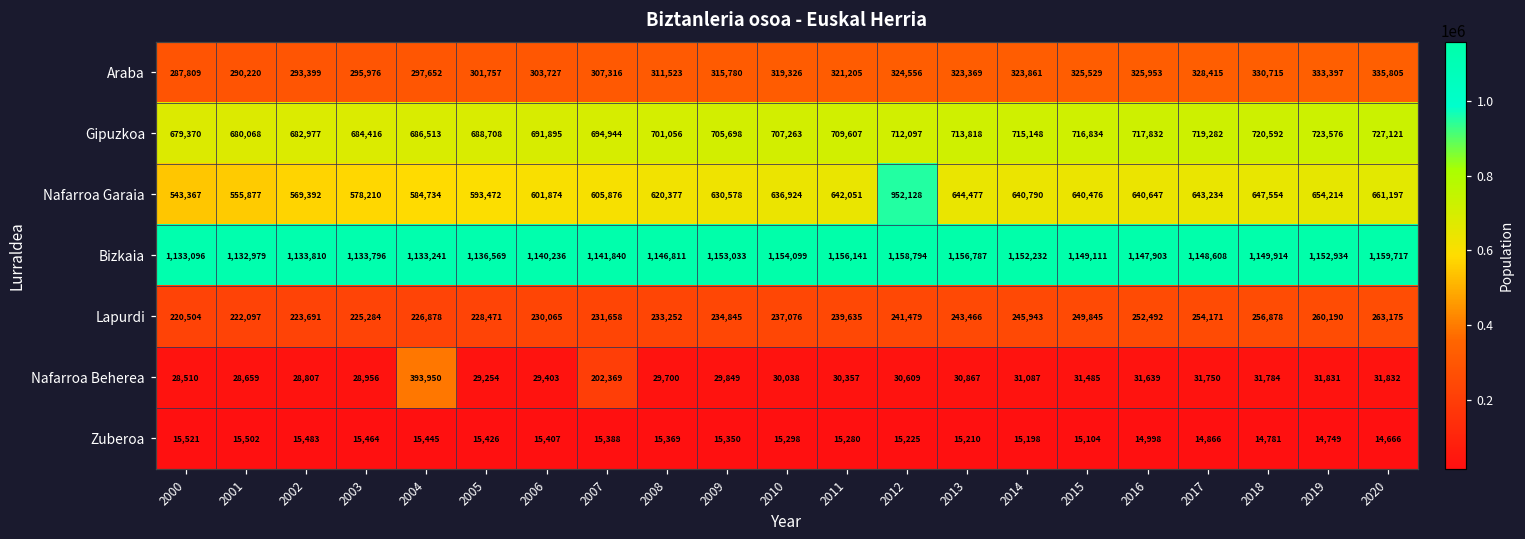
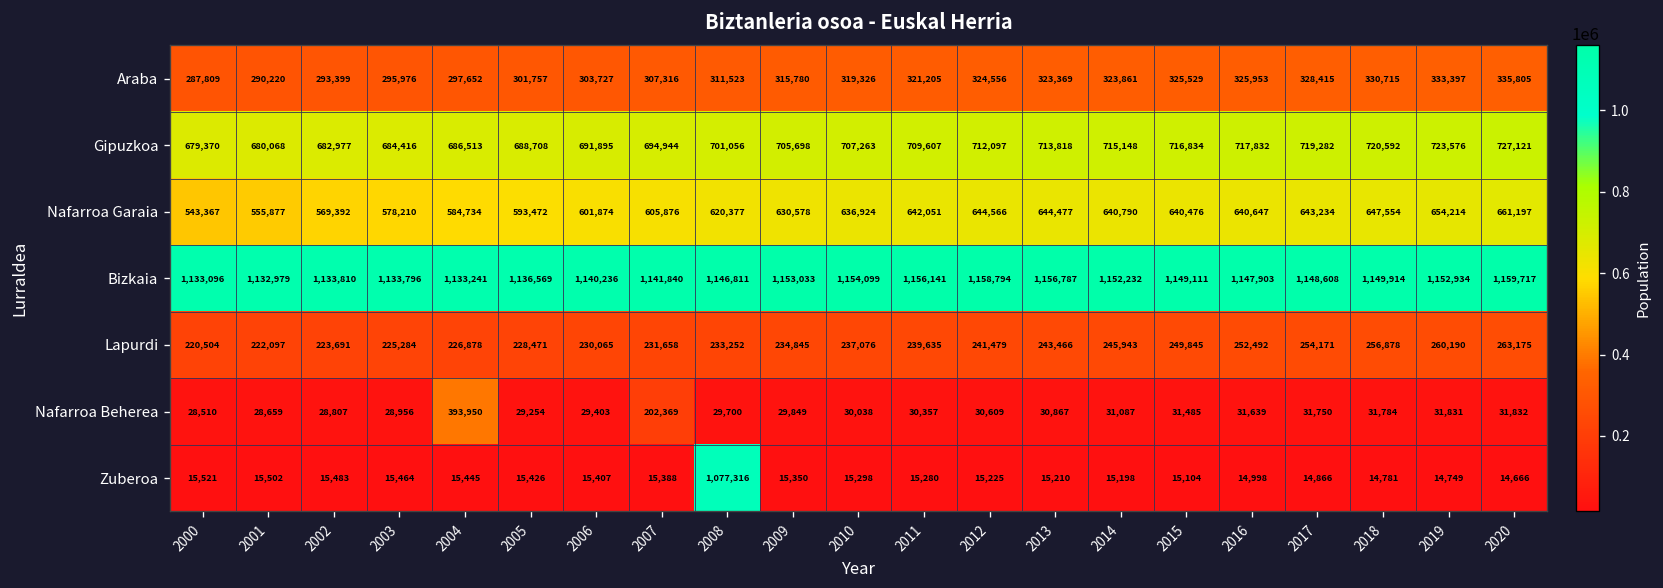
  {
    "Araba": {
      "2000": "287,809",
      "2001": "290,220",
      "2002": "293,399",
      "2003": "295,976",
      "2004": "297,652",
      "2005": "301,757",
      "2006": "303,727",
      "2007": "307,316",
      "2008": "311,523",
      "2009": "315,780",
      "2010": "319,326",
      "2011": "321,205",
      "2012": "324,556",
      "2013": "323,369",
      "2014": "323,861",
      "2015": "325,529",
      "2016": "325,953",
      "2017": "328,415",
      "2018": "330,715",
      "2019": "333,397",
      "2020": "335,805"
    },
    "Gipuzkoa": {
      "2000": "679,370",
      "2001": "680,068",
      "2002": "682,977",
      "2003": "684,416",
      "2004": "686,513",
      "2005": "688,708",
      "2006": "691,895",
      "2007": "694,944",
      "2008": "701,056",
      "2009": "705,698",
      "2010": "707,263",
      "2011": "709,607",
      "2012": "712,097",
      "2013": "713,818",
      "2014": "715,148",
      "2015": "716,834",
      "2016": "717,832",
      "2017": "719,282",
      "2018": "720,592",
      "2019": "723,576",
      "2020": "727,121"
    },
    "Nafarroa Garaia": {
      "2000": "543,367",
      "2001": "555,877",
      "2002": "569,392",
      "2003": "578,210",
      "2004": "584,734",
      "2005": "593,472",
      "2006": "601,874",
      "2007": "605,876",
      "2008": "620,377",
      "2009": "630,578",
      "2010": "636,924",
      "2011": "642,051",
-     "2012": "952,128",
+     "2012": "644,566",
      "2013": "644,477",
      "2014": "640,790",
      "2015": "640,476",
      "2016": "640,647",
      "2017": "643,234",
      "2018": "647,554",
      "2019": "654,214",
      "2020": "661,197"
    },
    "Bizkaia": {
      "2000": "1,133,096",
      "2001": "1,132,979",
      "2002": "1,133,810",
      "2003": "1,133,796",
      "2004": "1,133,241",
      "2005": "1,136,569",
      "2006": "1,140,236",
      "2007": "1,141,840",
      "2008": "1,146,811",
      "2009": "1,153,033",
      "2010": "1,154,099",
      "2011": "1,156,141",
      "2012": "1,158,794",
      "2013": "1,156,787",
      "2014": "1,152,232",
      "2015": "1,149,111",
      "2016": "1,147,903",
      "2017": "1,148,608",
      "2018": "1,149,914",
      "2019": "1,152,934",
      "2020": "1,159,717"
    },
    "Lapurdi": {
      "2000": "220,504",
      "2001": "222,097",
      "2002": "223,691",
      "2003": "225,284",
      "2004": "226,878",
      "2005": "228,471",
      "2006": "230,065",
      "2007": "231,658",
      "2008": "233,252",
      "2009": "234,845",
      "2010": "237,076",
      "2011": "239,635",
      "2012": "241,479",
      "2013": "243,466",
      "2014": "245,943",
      "2015": "249,845",
      "2016": "252,492",
      "2017": "254,171",
      "2018": "256,878",
      "2019": "260,190",
      "2020": "263,175"
    },
    "Nafarroa Beherea": {
      "2000": "28,510",
      "2001": "28,659",
      "2002": "28,807",
      "2003": "28,956",
      "2004": "393,950",
      "2005": "29,254",
      "2006": "29,403",
      "2007": "202,369",
      "2008": "29,700",
      "2009": "29,849",
      "2010": "30,038",
      "2011": "30,357",
      "2012": "30,609",
      "2013": "30,867",
      "2014": "31,087",
      "2015": "31,485",
      "2016": "31,639",
      "2017": "31,750",
      "2018": "31,784",
      "2019": "31,831",
      "2020": "31,832"
    },
    "Zuberoa": {
      "2000": "15,521",
      "2001": "15,502",
      "2002": "15,483",
      "2003": "15,464",
      "2004": "15,445",
      "2005": "15,426",
      "2006": "15,407",
      "2007": "15,388",
-     "2008": "15,369",
+     "2008": "1,077,316",
      "2009": "15,350",
      "2010": "15,298",
      "2011": "15,280",
      "2012": "15,225",
      "2013": "15,210",
      "2014": "15,198",
      "2015": "15,104",
      "2016": "14,998",
      "2017": "14,866",
      "2018": "14,781",
      "2019": "14,749",
      "2020": "14,666"
    }
  }
